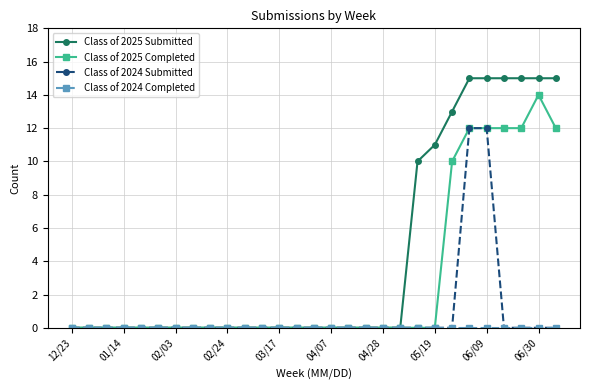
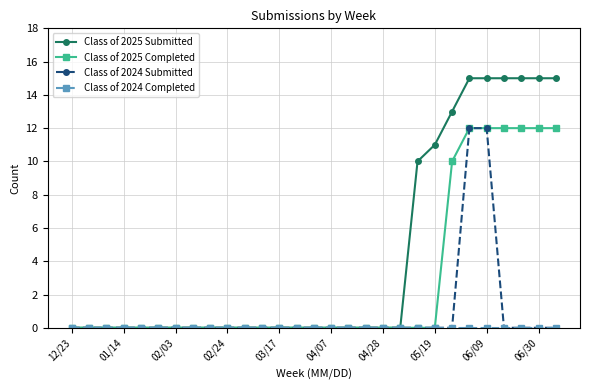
  {
    "Class of 2025 Completed": {
-     "06/30": 14
+     "06/30": 12
    },
    "Class of 2024 Completed": {
      "06/09": 0
    }
  }
